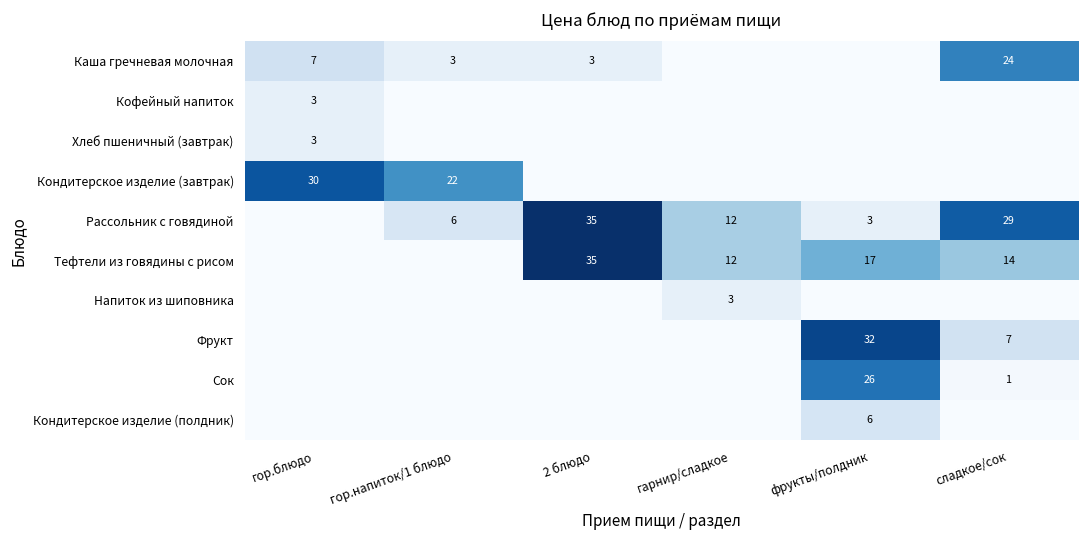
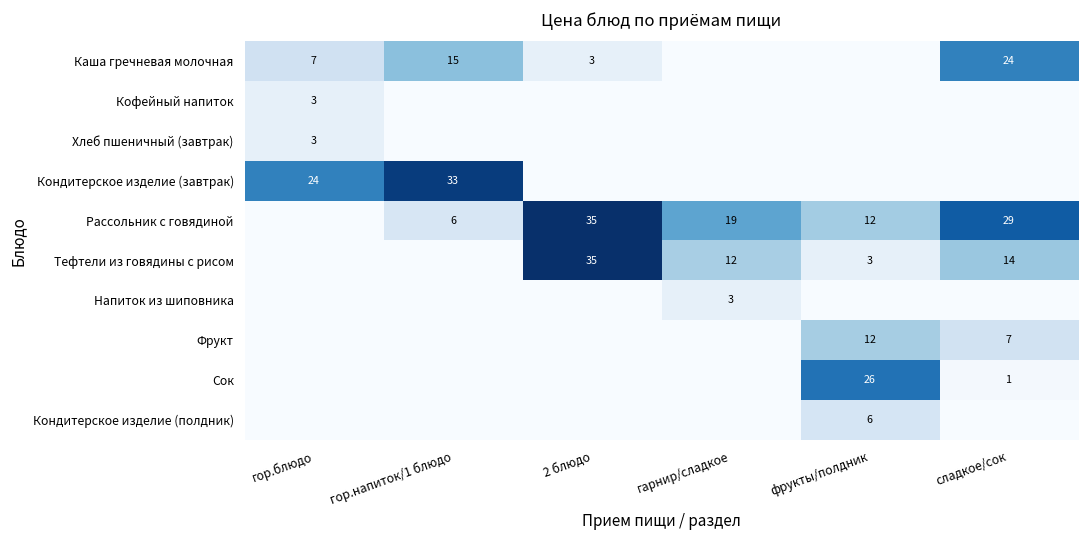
  {
    "Каша гречневая молочная": {
      "гор.блюдо": 7,
-     "гор.напиток/1 блюдо": 3,
+     "гор.напиток/1 блюдо": 15,
      "2 блюдо": 3,
      "сладкое/сок": 24
    },
    "Кофейный напиток": {
      "гор.блюдо": 3
    },
    "Хлеб пшеничный (завтрак)": {
      "гор.блюдо": 3
    },
    "Кондитерское изделие (завтрак)": {
-     "гор.блюдо": 30,
-     "гор.напиток/1 блюдо": 22
+     "гор.блюдо": 24,
+     "гор.напиток/1 блюдо": 33
    },
    "Рассольник с говядиной": {
      "гор.напиток/1 блюдо": 6,
      "2 блюдо": 35,
-     "гарнир/сладкое": 12,
-     "фрукты/полдник": 3,
+     "гарнир/сладкое": 19,
+     "фрукты/полдник": 12,
      "сладкое/сок": 29
    },
    "Тефтели из говядины с рисом": {
      "2 блюдо": 35,
      "гарнир/сладкое": 12,
-     "фрукты/полдник": 17,
+     "фрукты/полдник": 3,
      "сладкое/сок": 14
    },
    "Напиток из шиповника": {
      "гарнир/сладкое": 3
    },
    "Фрукт": {
-     "фрукты/полдник": 32,
+     "фрукты/полдник": 12,
      "сладкое/сок": 7
    },
    "Сок": {
      "фрукты/полдник": 26,
      "сладкое/сок": 1
    },
    "Кондитерское изделие (полдник)": {
      "фрукты/полдник": 6
    }
  }
